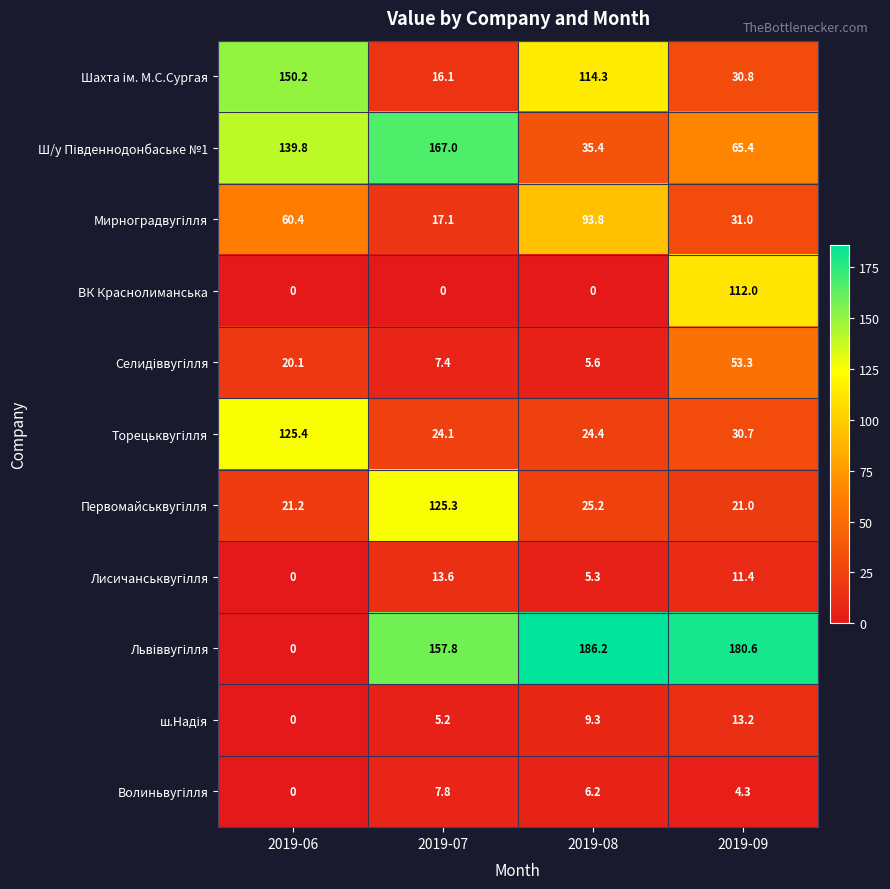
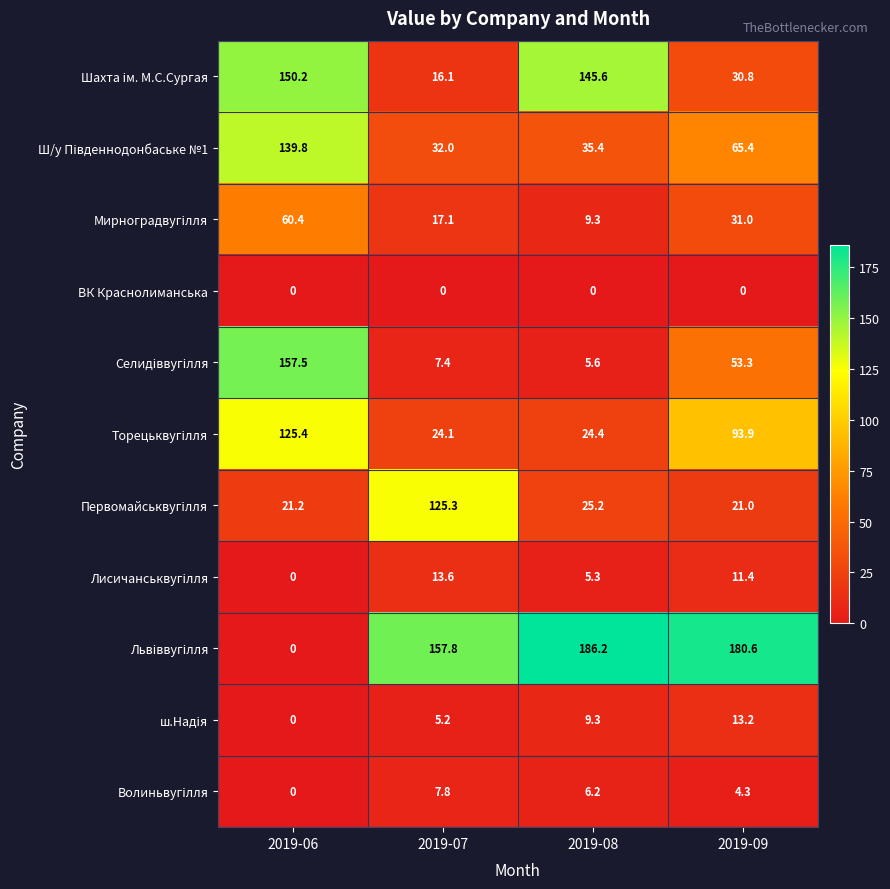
  {
    "Шахта ім. М.С.Сургая": {
      "2019-06": 150.2,
      "2019-07": 16.1,
-     "2019-08": 114.3,
+     "2019-08": 145.6,
      "2019-09": 30.8
    },
    "Ш/у Південнодонбаське №1": {
      "2019-06": 139.8,
-     "2019-07": 167.0,
+     "2019-07": 32.0,
      "2019-08": 35.4,
      "2019-09": 65.4
    },
    "Мирноградвугілля": {
      "2019-06": 60.4,
      "2019-07": 17.1,
-     "2019-08": 93.8,
+     "2019-08": 9.3,
      "2019-09": 31.0
    },
    "ВК Краснолиманська": {
      "2019-06": 0,
      "2019-07": 0,
      "2019-08": 0,
-     "2019-09": 112.0
+     "2019-09": 0
    },
    "Селидіввугілля": {
-     "2019-06": 20.1,
+     "2019-06": 157.5,
      "2019-07": 7.4,
      "2019-08": 5.6,
      "2019-09": 53.3
    },
    "Торецьквугілля": {
      "2019-06": 125.4,
      "2019-07": 24.1,
      "2019-08": 24.4,
-     "2019-09": 30.7
+     "2019-09": 93.9
    },
    "Первомайськвугілля": {
      "2019-06": 21.2,
      "2019-07": 125.3,
      "2019-08": 25.2,
      "2019-09": 21.0
    },
    "Лисичанськвугілля": {
      "2019-06": 0,
      "2019-07": 13.6,
      "2019-08": 5.3,
      "2019-09": 11.4
    },
    "Львіввугілля": {
      "2019-06": 0,
      "2019-07": 157.8,
      "2019-08": 186.2,
      "2019-09": 180.6
    },
    "ш.Надія": {
      "2019-06": 0,
      "2019-07": 5.2,
      "2019-08": 9.3,
      "2019-09": 13.2
    },
    "Волиньвугілля": {
      "2019-06": 0,
      "2019-07": 7.8,
      "2019-08": 6.2,
      "2019-09": 4.3
    }
  }
